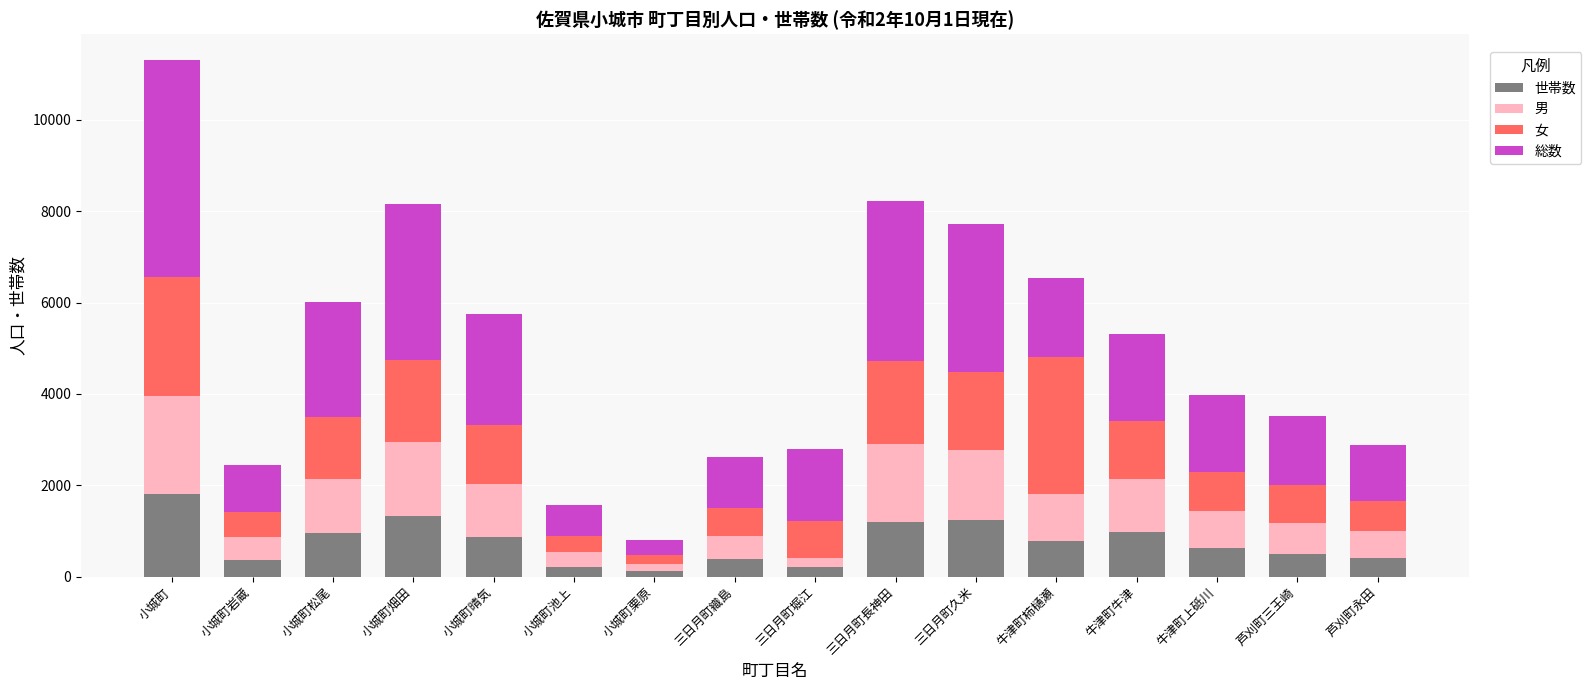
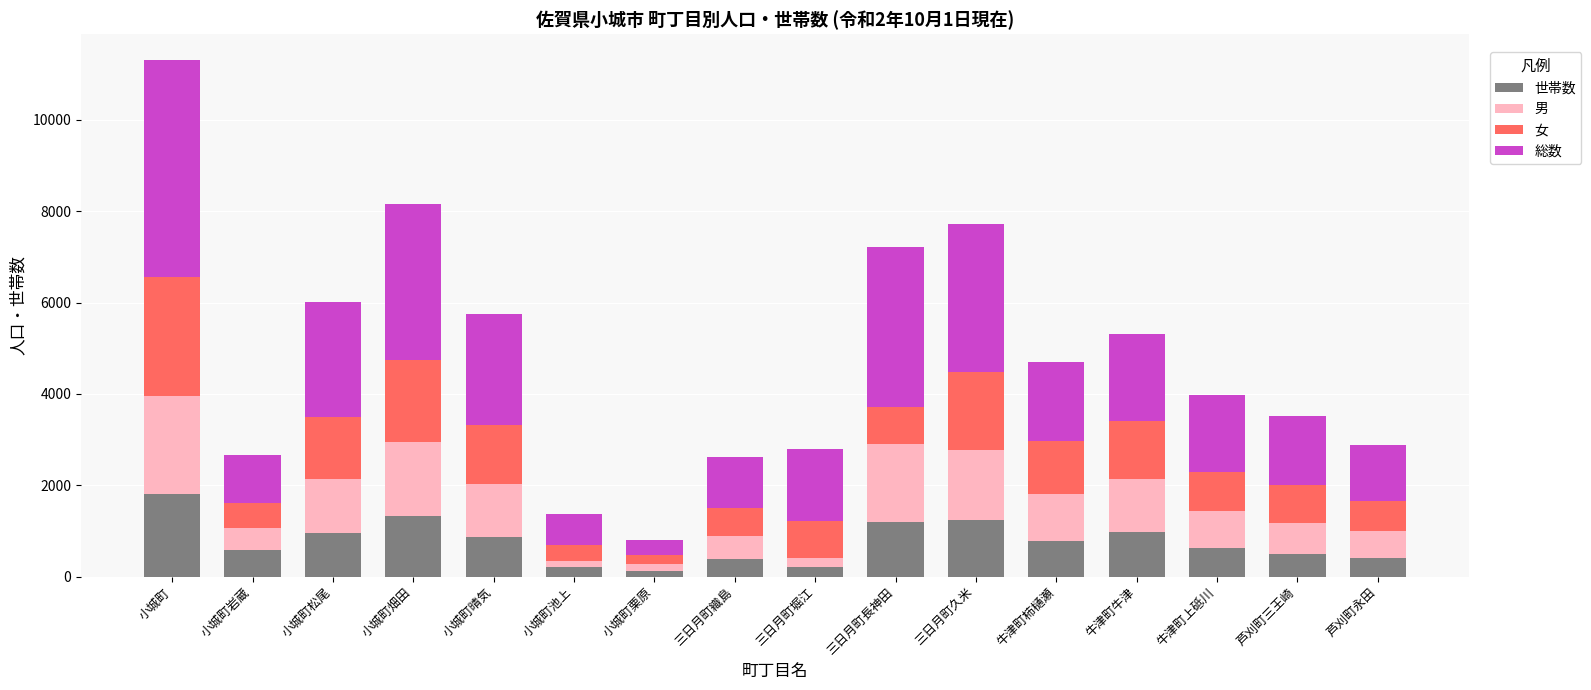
  {
    "世帯数": {
      "小城町": 1800,
-     "小城町岩蔵": 400,
+     "小城町岩蔵": 600,
      "小城町松尾": 1000,
      "小城町畑田": 1300,
      "小城町晴気": 900,
      "小城町池上": 200,
      "小城町栗原": 100,
      "三日月町織島": 400,
      "三日月町堀江": 200,
      "三日月町長神田": 1200,
      "三日月町久米": 1200,
      "牛津町柿樋瀬": 800,
      "牛津町牛津": 1000,
      "牛津町上砥川": 600,
      "芦刈町三王崎": 500,
      "芦刈町永田": 400
    },
    "男": {
      "小城町": 2200,
      "小城町岩蔵": 500,
      "小城町松尾": 1200,
      "小城町畑田": 1600,
      "小城町晴気": 1200,
-     "小城町池上": 300,
+     "小城町池上": 100,
      "小城町栗原": 200,
      "三日月町織島": 500,
      "三日月町堀江": 200,
      "三日月町長神田": 1700,
      "三日月町久米": 1500,
      "牛津町柿樋瀬": 1000,
      "牛津町牛津": 1200,
      "牛津町上砥川": 800,
      "芦刈町三王崎": 700,
      "芦刈町永田": 600
    },
    "女": {
      "小城町": 2600,
      "小城町岩蔵": 600,
      "小城町松尾": 1400,
      "小城町畑田": 1800,
      "小城町晴気": 1300,
      "小城町池上": 400,
      "小城町栗原": 200,
      "三日月町織島": 600,
      "三日月町堀江": 800,
-     "三日月町長神田": 1800,
+     "三日月町長神田": 800,
      "三日月町久米": 1700,
-     "牛津町柿樋瀬": 3000,
+     "牛津町柿樋瀬": 1200,
      "牛津町牛津": 1300,
      "牛津町上砥川": 900,
      "芦刈町三王崎": 800,
      "芦刈町永田": 600
    },
    "総数": {
      "小城町": 4800,
      "小城町岩蔵": 1000,
      "小城町松尾": 2500,
      "小城町畑田": 3400,
      "小城町晴気": 2500,
      "小城町池上": 700,
      "小城町栗原": 300,
      "三日月町織島": 1100,
      "三日月町堀江": 1600,
      "三日月町長神田": 3500,
      "三日月町久米": 3200,
      "牛津町柿樋瀬": 1700,
      "牛津町牛津": 1900,
      "牛津町上砥川": 1700,
      "芦刈町三王崎": 1500,
      "芦刈町永田": 1200
    }
  }
